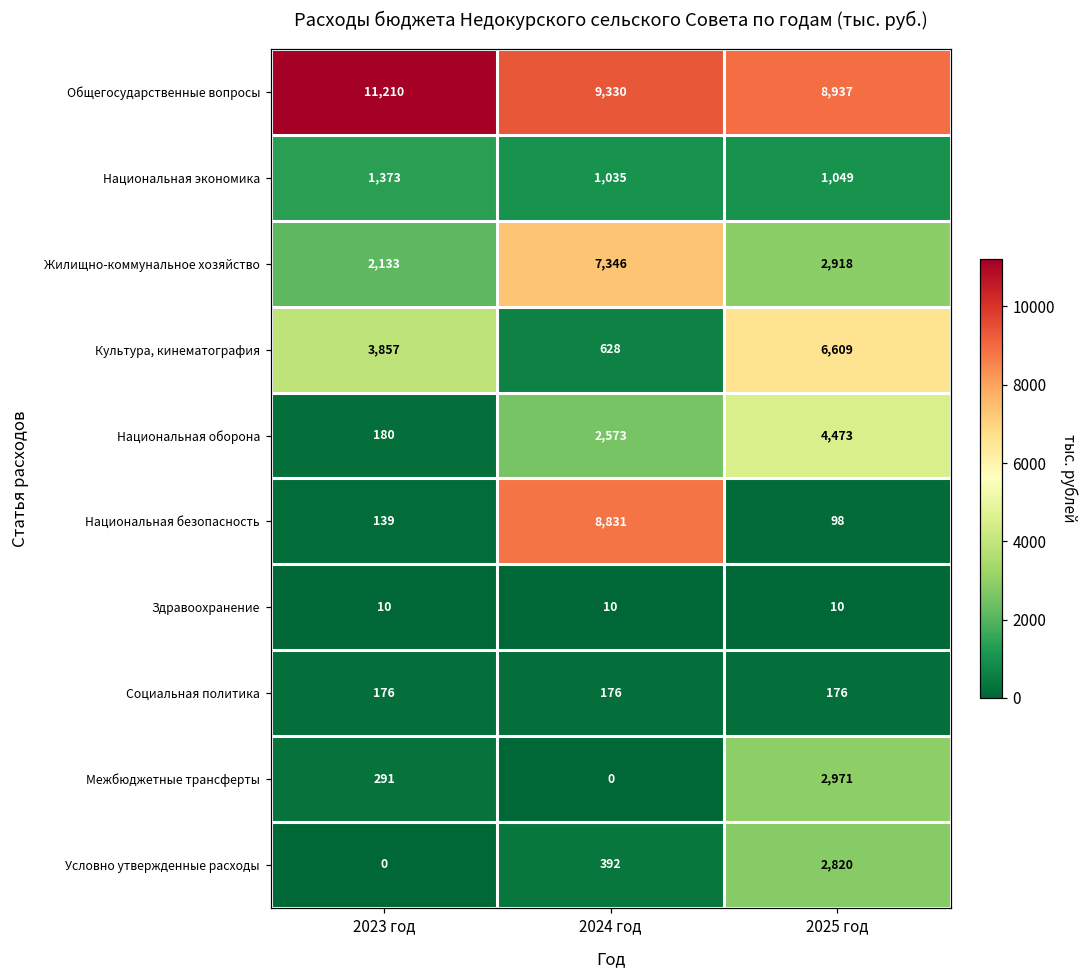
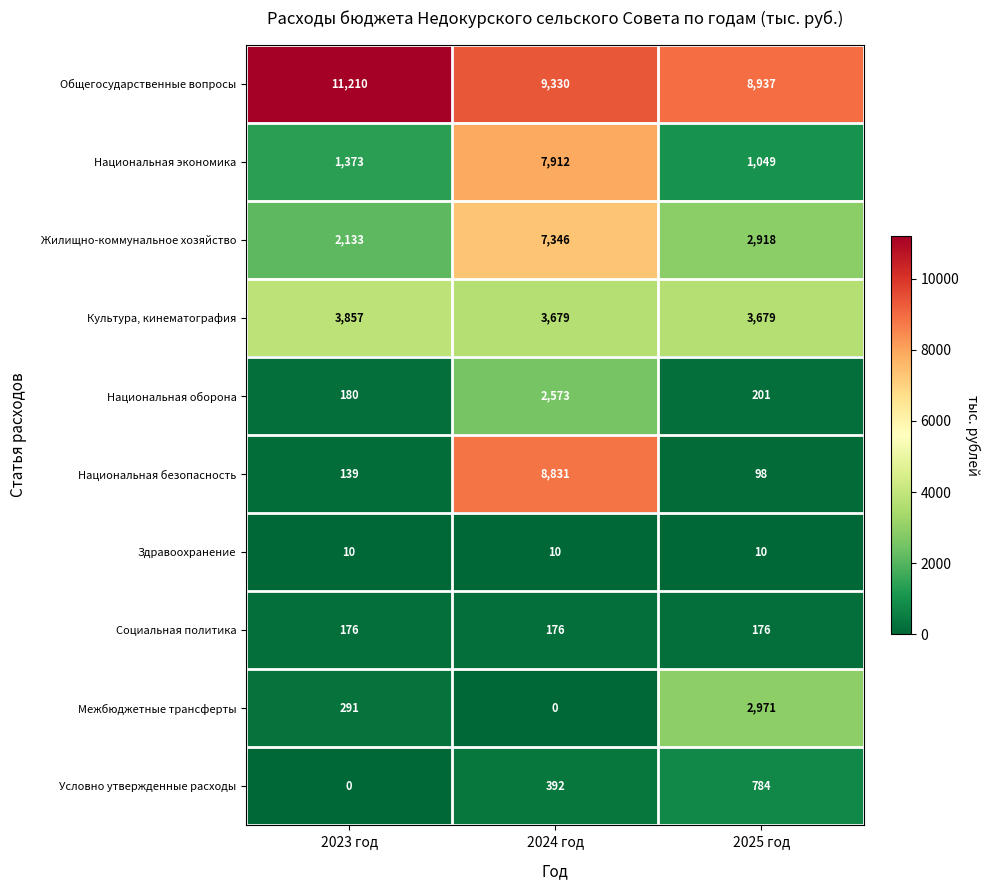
  {
    "Общегосударственные вопросы": {
      "2023 год": "11,210",
      "2024 год": "9,330",
      "2025 год": "8,937"
    },
    "Национальная экономика": {
      "2023 год": "1,373",
-     "2024 год": "1,035",
+     "2024 год": "7,912",
      "2025 год": "1,049"
    },
    "Жилищно-коммунальное хозяйство": {
      "2023 год": "2,133",
      "2024 год": "7,346",
      "2025 год": "2,918"
    },
    "Культура, кинематография": {
      "2023 год": "3,857",
-     "2024 год": "628",
-     "2025 год": "6,609"
+     "2024 год": "3,679",
+     "2025 год": "3,679"
    },
    "Национальная оборона": {
      "2023 год": "180",
      "2024 год": "2,573",
-     "2025 год": "4,473"
+     "2025 год": "201"
    },
    "Национальная безопасность": {
      "2023 год": "139",
      "2024 год": "8,831",
      "2025 год": "98"
    },
    "Здравоохранение": {
      "2023 год": "10",
      "2024 год": "10",
      "2025 год": "10"
    },
    "Социальная политика": {
      "2023 год": "176",
      "2024 год": "176",
      "2025 год": "176"
    },
    "Межбюджетные трансферты": {
      "2023 год": "291",
      "2024 год": "0",
      "2025 год": "2,971"
    },
    "Условно утвержденные расходы": {
      "2023 год": "0",
      "2024 год": "392",
-     "2025 год": "2,820"
+     "2025 год": "784"
    }
  }
